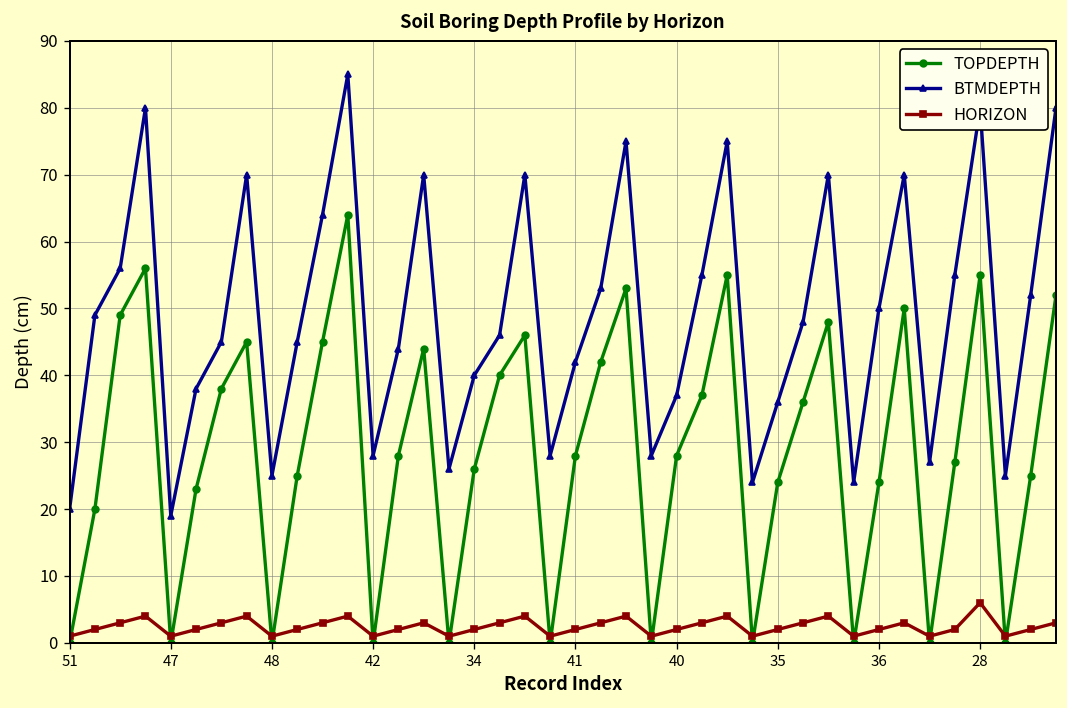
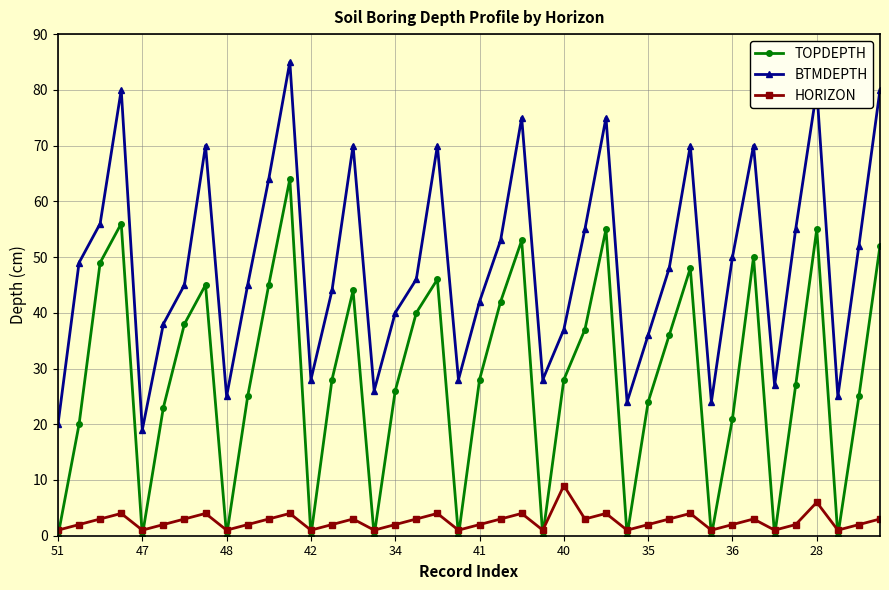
  {
    "TOPDEPTH": {
      "51": 0,
      "47": 0,
      "48": 0,
      "42": 0,
      "41": 28,
      "40": 28,
-     "36": 24,
+     "36": 21,
      "28": 55
    },
    "BTMDEPTH": {
      "51": 20,
      "47": 19,
      "48": 25,
      "42": 28,
      "41": 42,
      "40": 37,
      "36": 50
    },
    "HORIZON": {
      "51": 1,
      "47": 1,
      "48": 1,
      "42": 1,
      "41": 2,
-     "40": 2,
+     "40": 9,
      "36": 2,
      "28": 6
    }
  }
